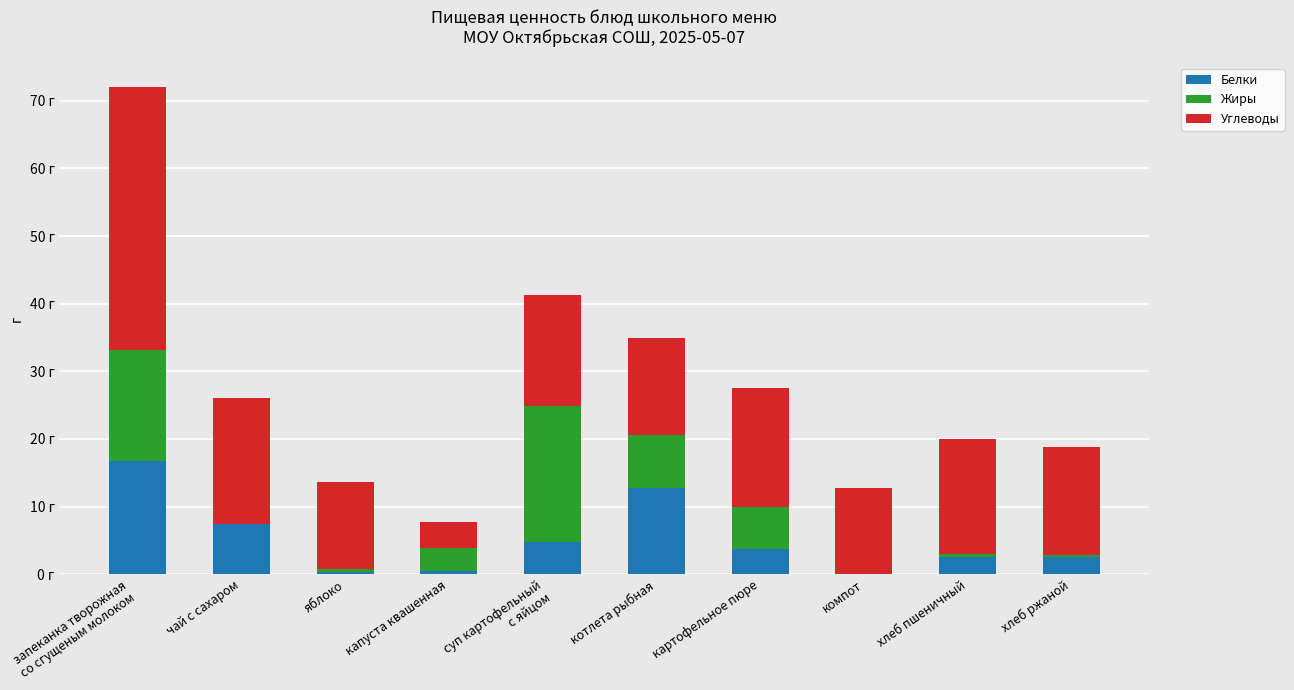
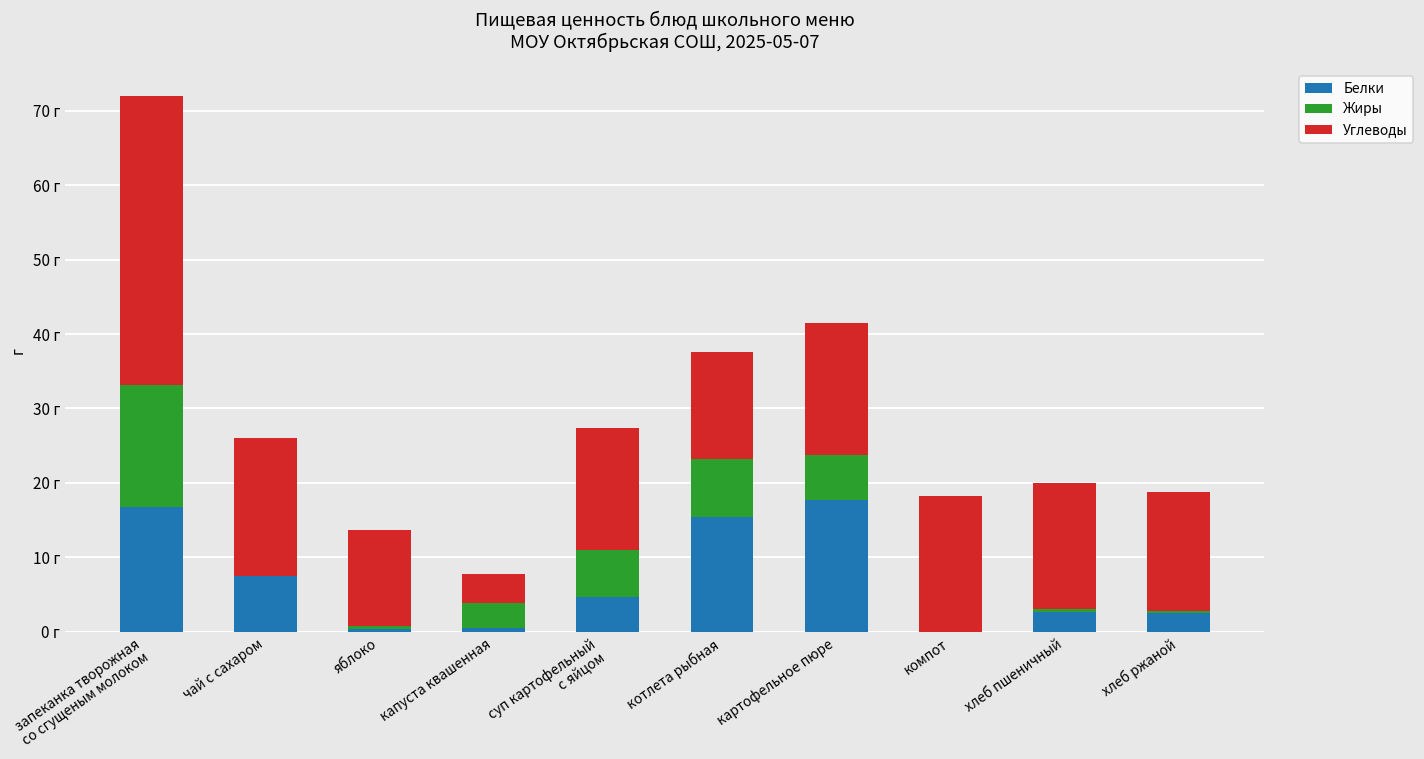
  {
    "Белки": {
      "запеканка творожная со сгущеным молоком": "17 г",
      "чай с сахаром": "8 г",
      "яблоко": "0 г",
      "капуста квашенная": "1 г",
      "суп картофельный с яйцом": "5 г",
-     "котлета рыбная": "13 г",
-     "картофельное пюре": "4 г",
+     "котлета рыбная": "15 г",
+     "картофельное пюре": "18 г",
      "компот": "0 г",
      "хлеб пшеничный": "3 г",
      "хлеб ржаной": "3 г"
    },
    "Жиры": {
      "запеканка творожная со сгущеным молоком": "17 г",
      "чай с сахаром": "0 г",
      "яблоко": "0 г",
      "капуста квашенная": "3 г",
-     "суп картофельный с яйцом": "20 г",
+     "суп картофельный с яйцом": "6 г",
      "котлета рыбная": "8 г",
      "картофельное пюре": "6 г",
      "компот": "0 г",
      "хлеб пшеничный": "0 г"
    },
    "Углеводы": {
      "запеканка творожная со сгущеным молоком": "39 г",
      "чай с сахаром": "19 г",
      "яблоко": "13 г",
      "капуста квашенная": "4 г",
      "суп картофельный с яйцом": "16 г",
      "котлета рыбная": "14 г",
      "картофельное пюре": "18 г",
-     "компот": "13 г",
+     "компот": "18 г",
      "хлеб пшеничный": "17 г",
      "хлеб ржаной": "16 г"
    }
  }
